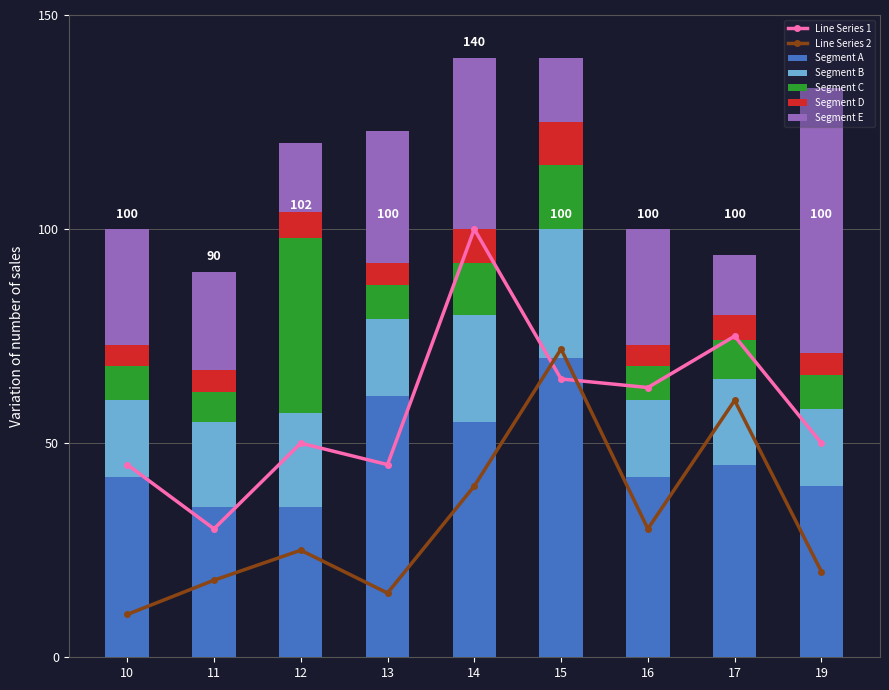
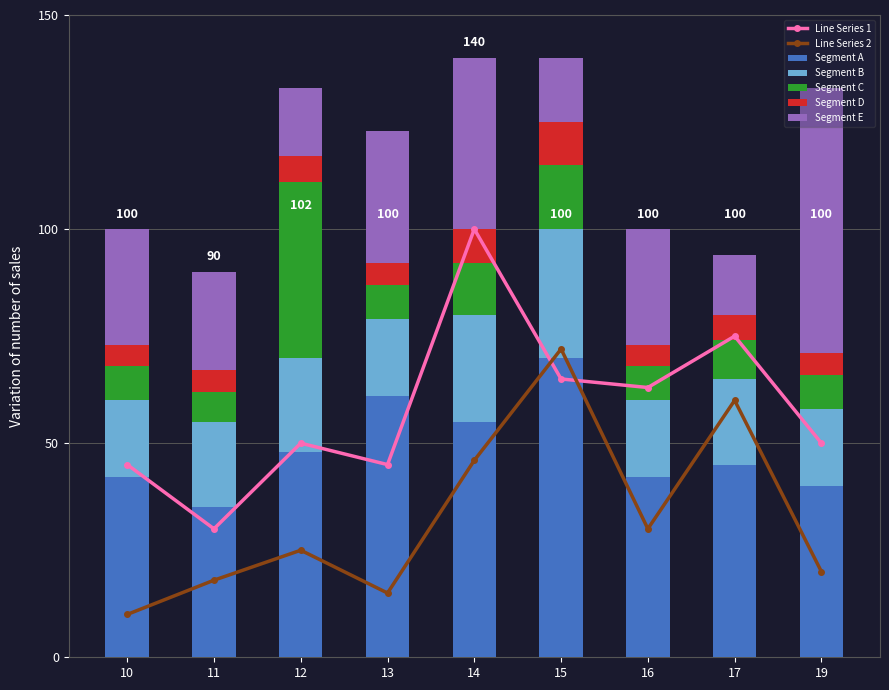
  {
    "Line Series 1": {
      "10": 45,
      "11": 30,
      "12": 50,
      "13": 45,
      "14": 100,
      "15": 65,
      "16": 63,
      "17": 75,
      "19": 50
    },
    "Segment A": {
      "10": 42,
      "11": 35,
-     "12": 35,
+     "12": 48,
      "13": 61,
      "14": 55,
      "15": 70,
      "16": 42,
      "17": 45,
      "19": 40
    },
    "Line Series 2": {
      "10": 10,
      "11": 18,
      "12": 25,
      "13": 15,
-     "14": 40,
+     "14": 46,
      "15": 72,
      "16": 30,
      "17": 60,
      "19": 20
    },
    "Segment B": {
      "10": 18,
      "11": 20,
      "12": 22,
      "13": 18,
      "14": 25,
      "15": 30,
      "16": 18,
      "17": 20,
      "19": 18
    },
    "Segment C": {
      "10": 8,
      "11": 7,
      "12": 41,
      "13": 8,
      "14": 12,
      "16": 8,
      "17": 9,
      "19": 8
    },
    "Segment D": {
      "10": 5,
      "11": 5,
      "12": 6,
      "13": 5,
      "14": 8,
      "15": 10,
      "16": 5,
      "17": 6,
      "19": 5
    },
    "Segment E": {
      "15": 15,
      "17": 14
    }
  }
